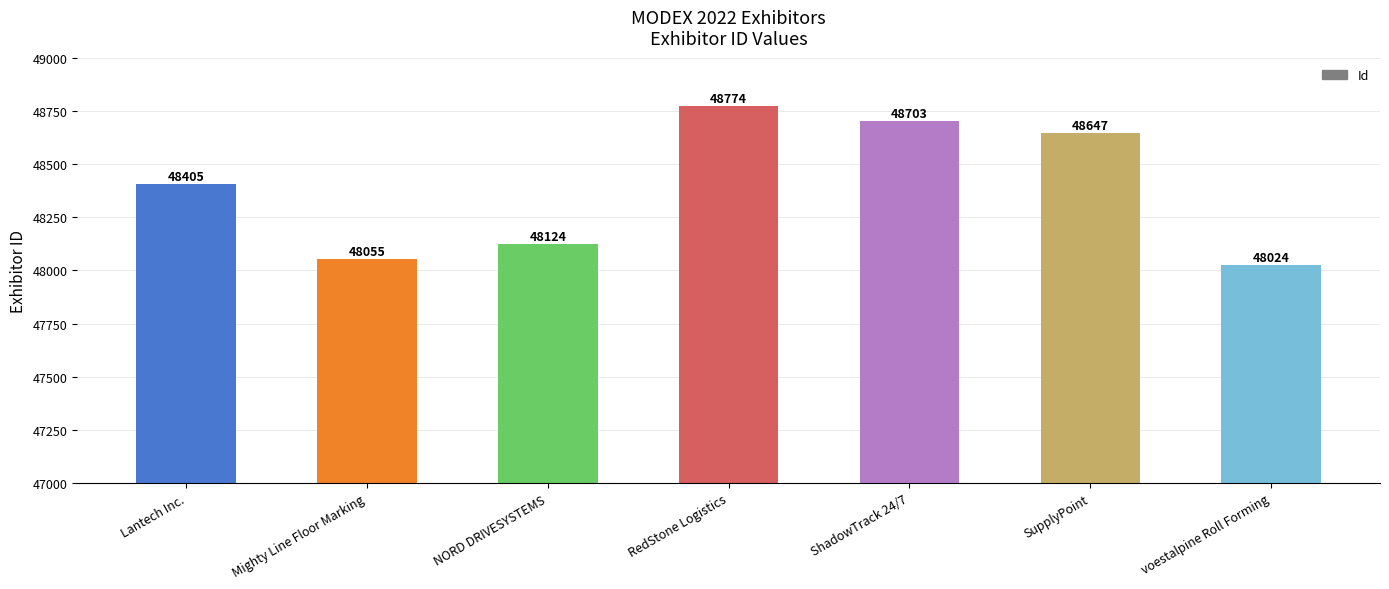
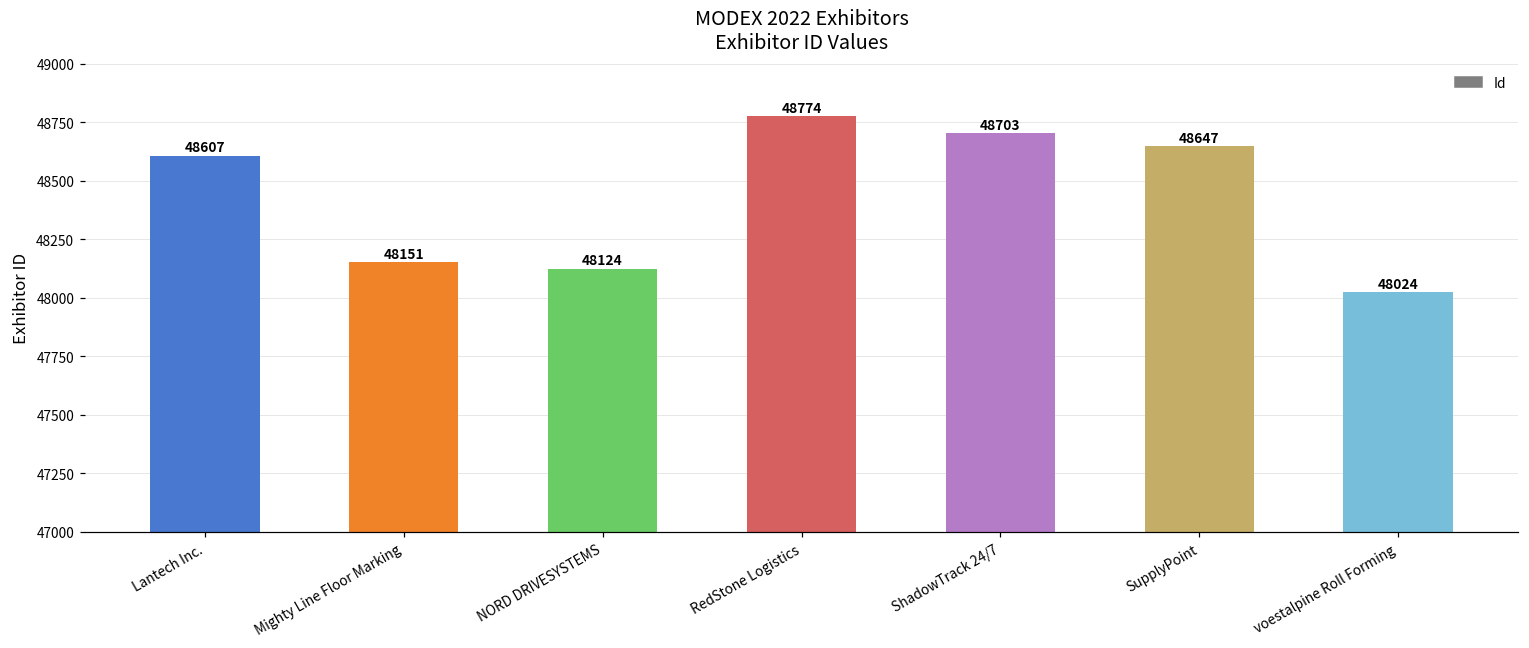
  {
-   "Lantech Inc.": 48405,
-   "Mighty Line Floor Marking": 48055,
+   "Lantech Inc.": 48607,
+   "Mighty Line Floor Marking": 48151,
    "NORD DRIVESYSTEMS": 48124,
    "RedStone Logistics": 48774,
    "ShadowTrack 24/7": 48703,
    "SupplyPoint": 48647,
    "voestalpine Roll Forming": 48024
  }
